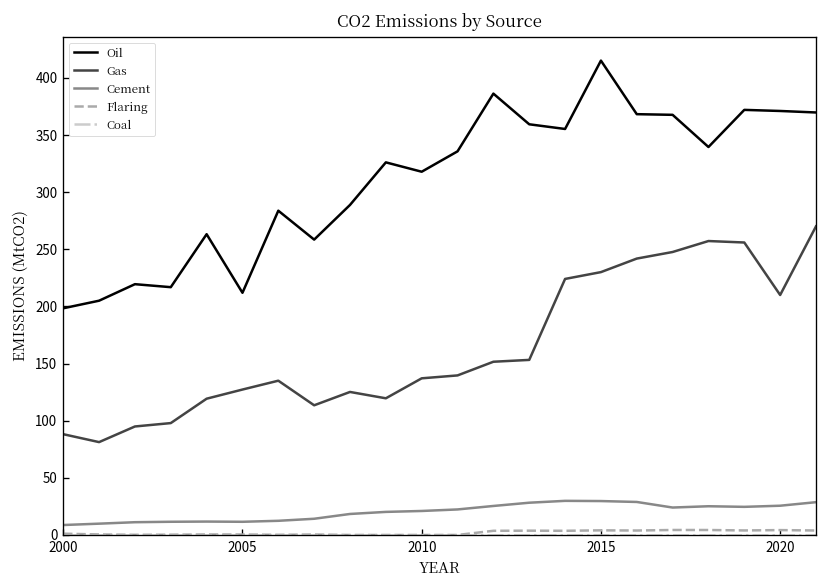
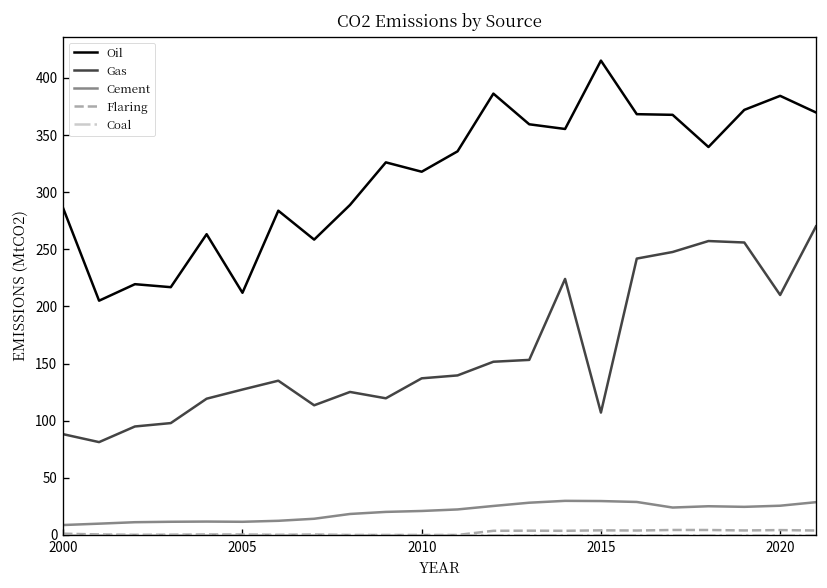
  {
    "Oil": {
-     "2000": 200,
+     "2000": 290,
      "2005": 210,
      "2010": 320,
      "2015": 420,
-     "2020": 370
+     "2020": 380
    },
    "Gas": {
      "2000": 90,
      "2005": 130,
      "2010": 140,
-     "2015": 230,
+     "2015": 110,
      "2020": 210
    }
  }
